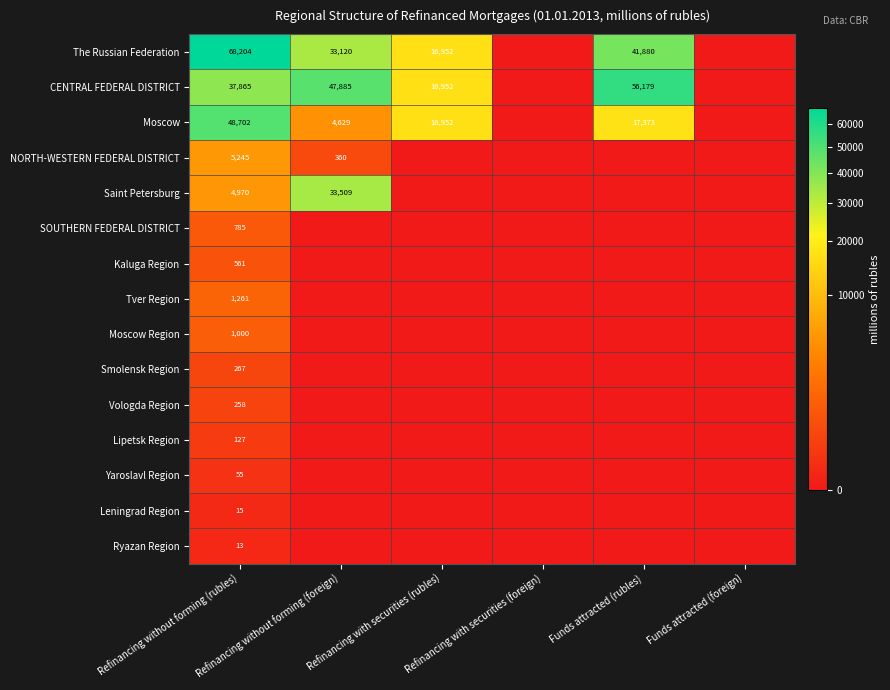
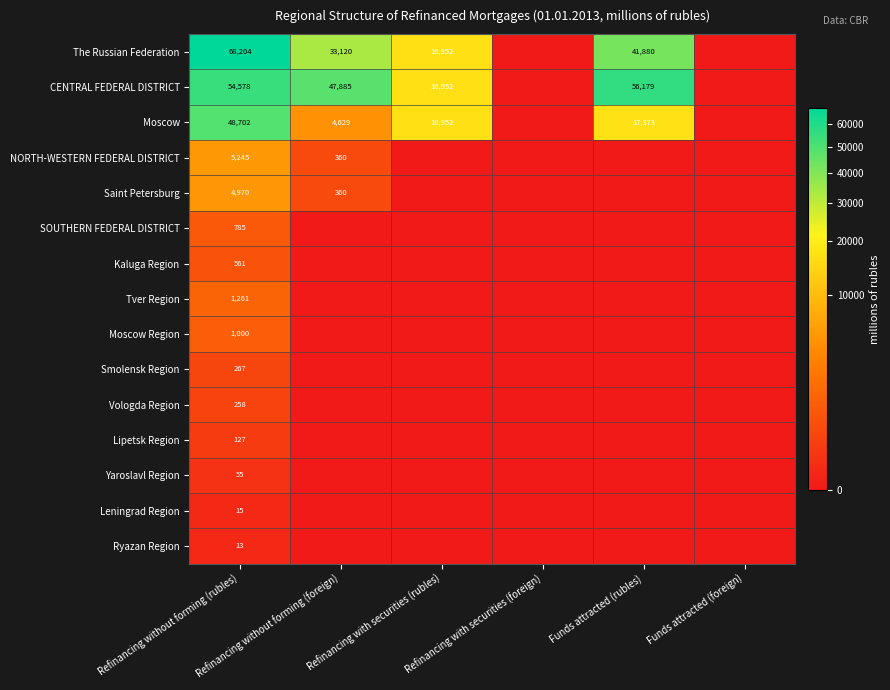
  {
    "The Russian Federation": {
      "Refinancing without forming (rubles)": "68,204",
      "Refinancing without forming (foreign)": "33,120",
      "Refinancing with securities (rubles)": "16,952",
      "Funds attracted (rubles)": "41,880"
    },
    "CENTRAL FEDERAL DISTRICT": {
-     "Refinancing without forming (rubles)": "37,865",
+     "Refinancing without forming (rubles)": "54,578",
      "Refinancing without forming (foreign)": "47,885",
      "Refinancing with securities (rubles)": "16,952",
      "Funds attracted (rubles)": "56,179"
    },
    "Moscow": {
      "Refinancing without forming (rubles)": "48,702",
      "Refinancing without forming (foreign)": "4,629",
      "Refinancing with securities (rubles)": "16,952",
      "Funds attracted (rubles)": "17,373"
    },
    "NORTH-WESTERN FEDERAL DISTRICT": {
      "Refinancing without forming (rubles)": "5,245",
      "Refinancing without forming (foreign)": "360"
    },
    "Saint Petersburg": {
      "Refinancing without forming (rubles)": "4,970",
-     "Refinancing without forming (foreign)": "33,509"
+     "Refinancing without forming (foreign)": "360"
    },
    "SOUTHERN FEDERAL DISTRICT": {
      "Refinancing without forming (rubles)": "785"
    },
    "Kaluga Region": {
      "Refinancing without forming (rubles)": "561"
    },
    "Tver Region": {
      "Refinancing without forming (rubles)": "1,261"
    },
    "Moscow Region": {
      "Refinancing without forming (rubles)": "1,000"
    },
    "Smolensk Region": {
      "Refinancing without forming (rubles)": "267"
    },
    "Vologda Region": {
      "Refinancing without forming (rubles)": "258"
    },
    "Lipetsk Region": {
      "Refinancing without forming (rubles)": "127"
    },
    "Yaroslavl Region": {
      "Refinancing without forming (rubles)": "55"
    },
    "Leningrad Region": {
      "Refinancing without forming (rubles)": "15"
    },
    "Ryazan Region": {
      "Refinancing without forming (rubles)": "13"
    }
  }
